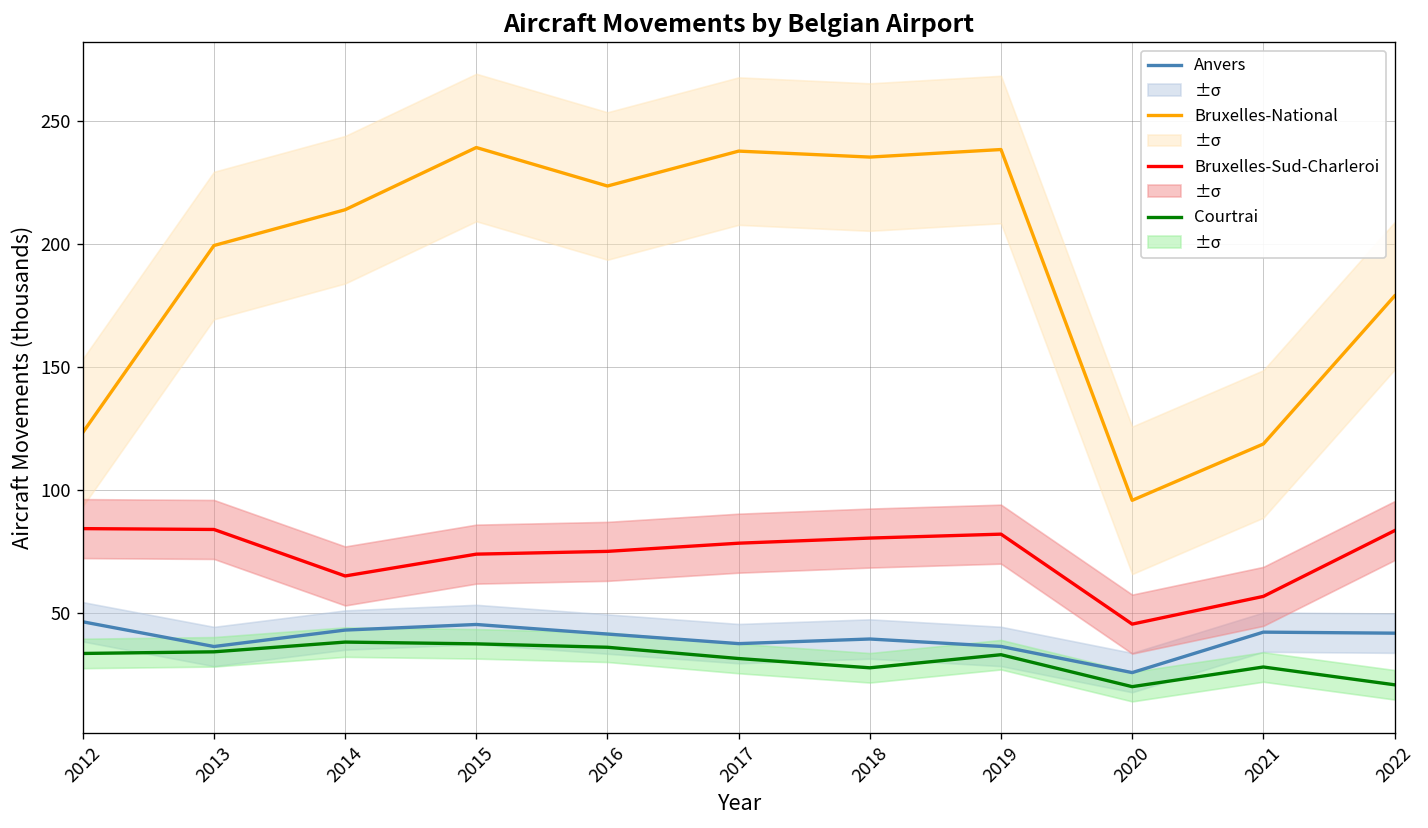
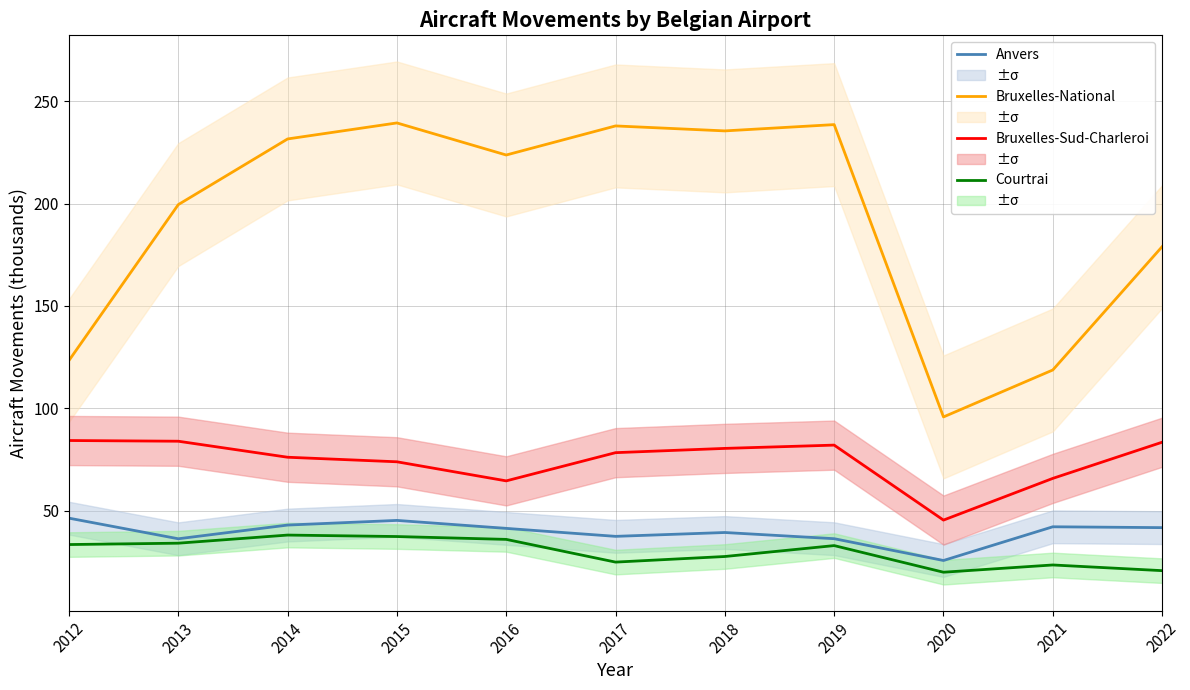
  {
    "Anvers": {
      "2012": 46,
      "2013": 36,
      "2015": 45,
      "2018": 39,
      "2019": 36,
      "2021": 42,
      "2022": 42
    },
    "Bruxelles-National": {
      "2012": 123,
      "2013": 199,
-     "2014": 214,
+     "2014": 232,
      "2015": 239,
      "2016": 224,
      "2017": 238,
      "2018": 235,
      "2019": 239,
      "2020": 96,
      "2021": 119,
      "2022": 179
    },
    "Bruxelles-Sud-Charleroi": {
      "2012": 84,
      "2013": 84,
-     "2014": 65,
+     "2014": 76,
      "2015": 74,
-     "2016": 75,
+     "2016": 65,
      "2017": 78,
      "2018": 80,
      "2019": 82,
      "2020": 45,
-     "2021": 57,
+     "2021": 66,
      "2022": 83
    },
    "Courtrai": {
      "2012": 34,
      "2013": 34,
      "2014": 38,
      "2015": 37,
      "2016": 36,
-     "2017": 31,
+     "2017": 25,
      "2018": 28,
      "2019": 33,
      "2020": 20,
-     "2021": 28,
+     "2021": 24,
      "2022": 21
    }
  }
